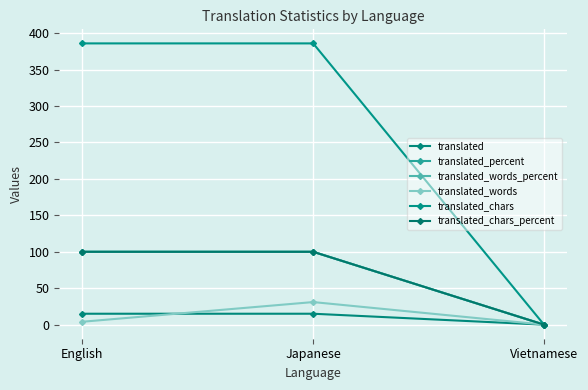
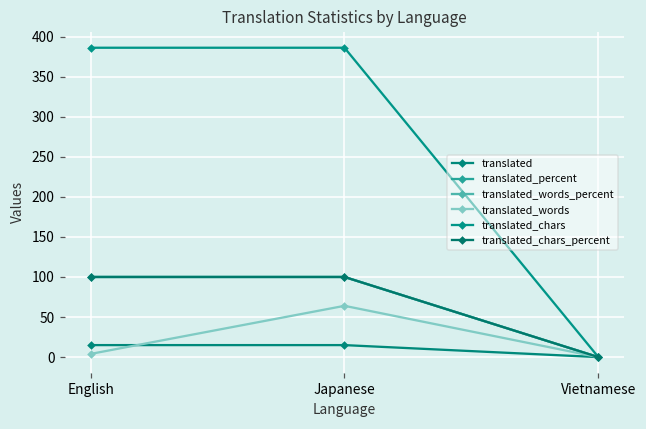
  {
    "translated_words": {
      "English": 0,
-     "Japanese": 30
+     "Japanese": 60
    }
  }
